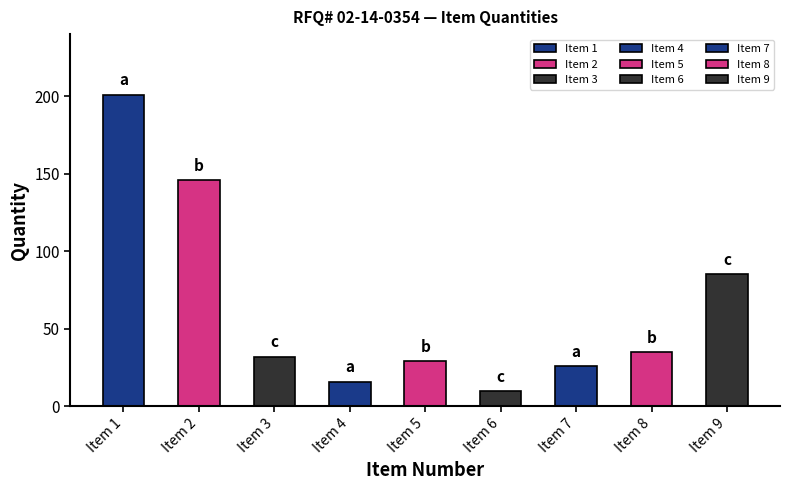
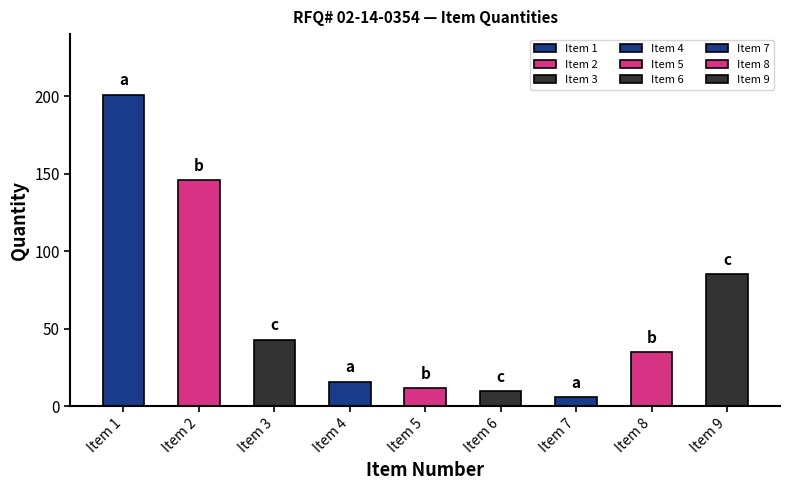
  {
    "Item 1": 201,
    "Item 2": 146,
-   "Item 3": 32,
+   "Item 3": 43,
    "Item 4": 16,
-   "Item 5": 29,
+   "Item 5": 12,
    "Item 6": 10,
-   "Item 7": 26,
+   "Item 7": 6,
    "Item 8": 35,
    "Item 9": 85
  }
